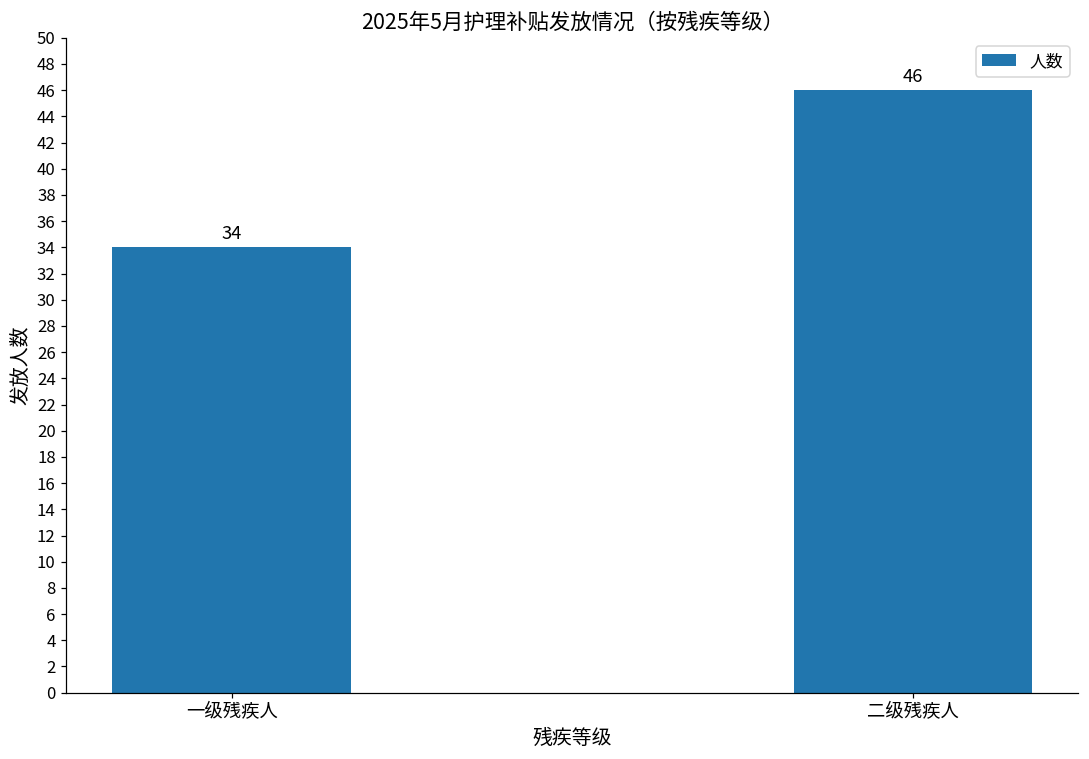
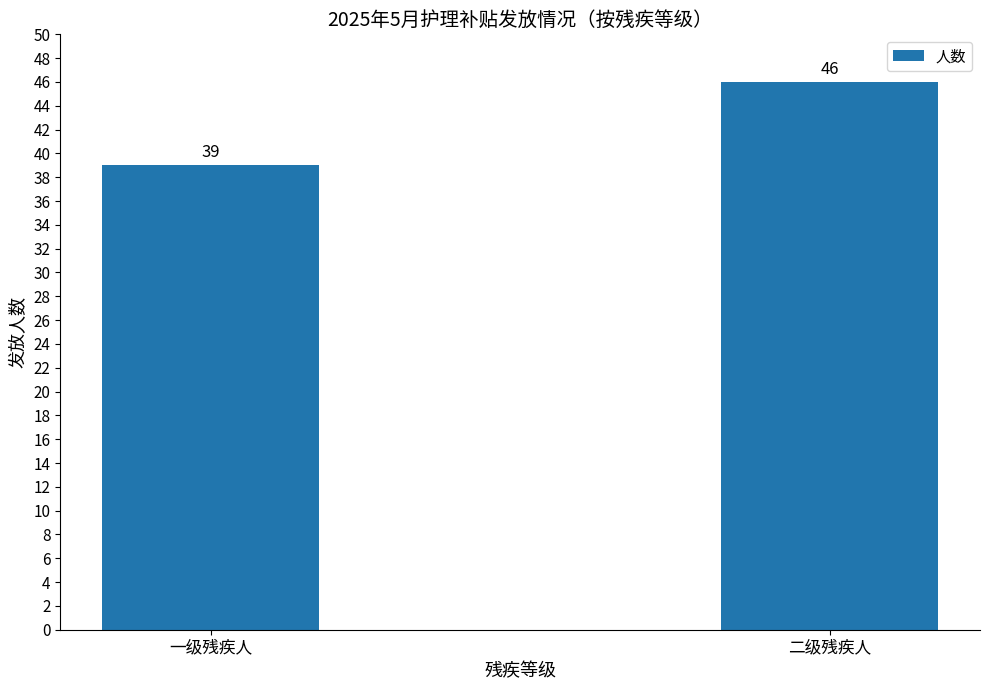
  {
-   "一级残疾人": 34,
+   "一级残疾人": 39,
    "二级残疾人": 46
  }
